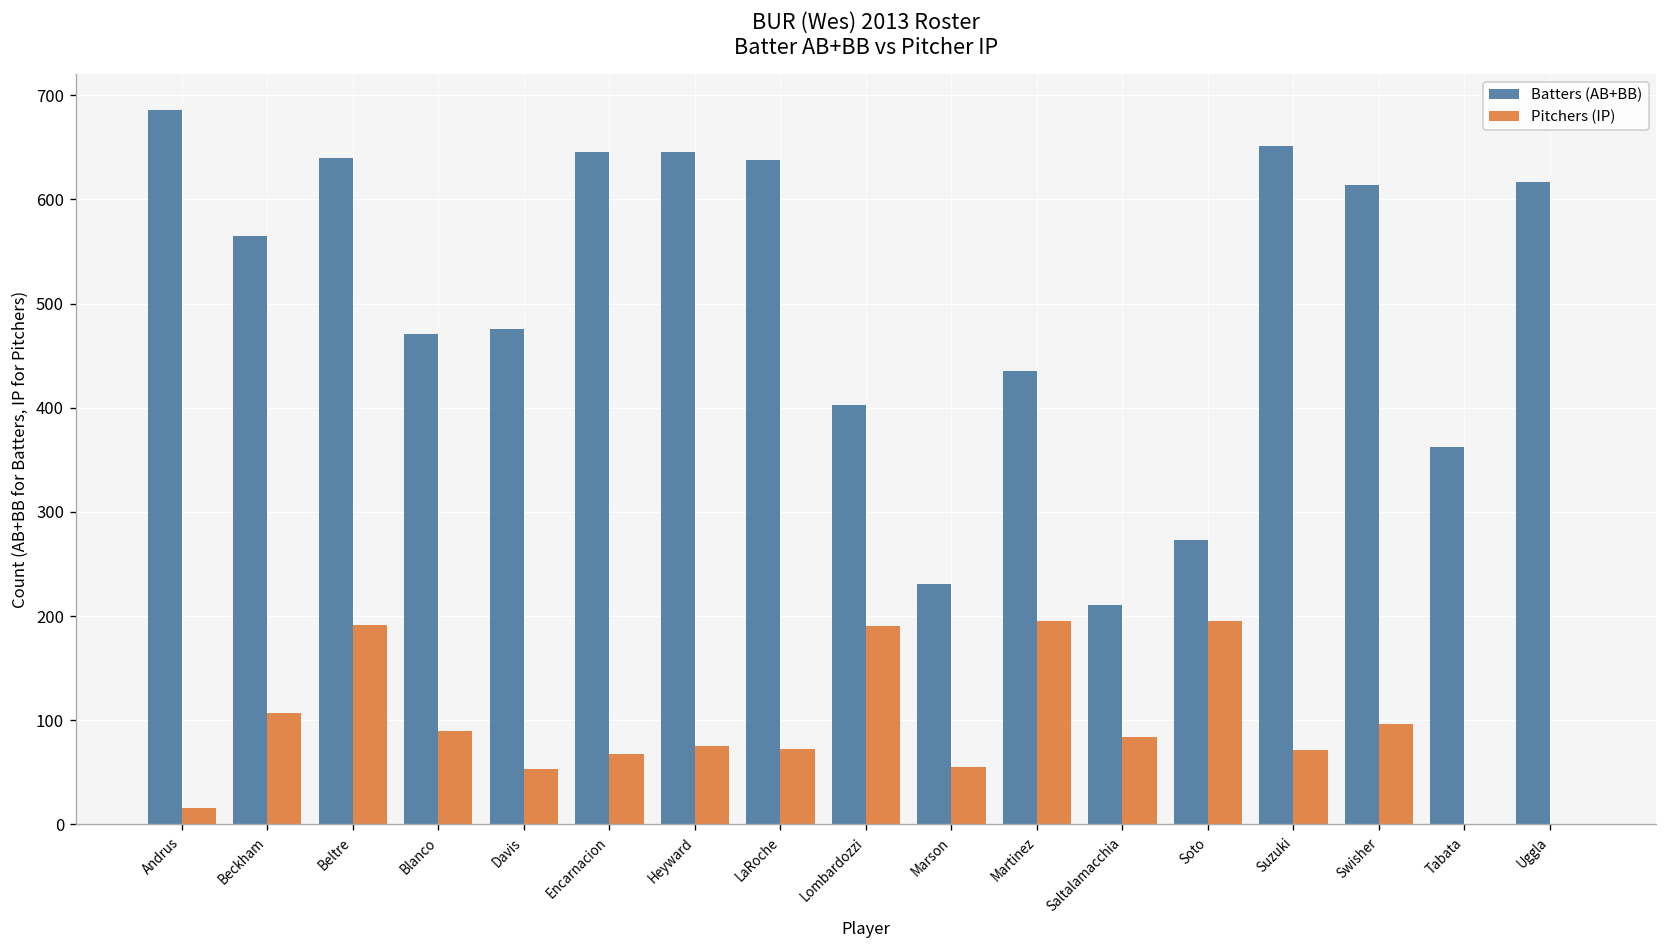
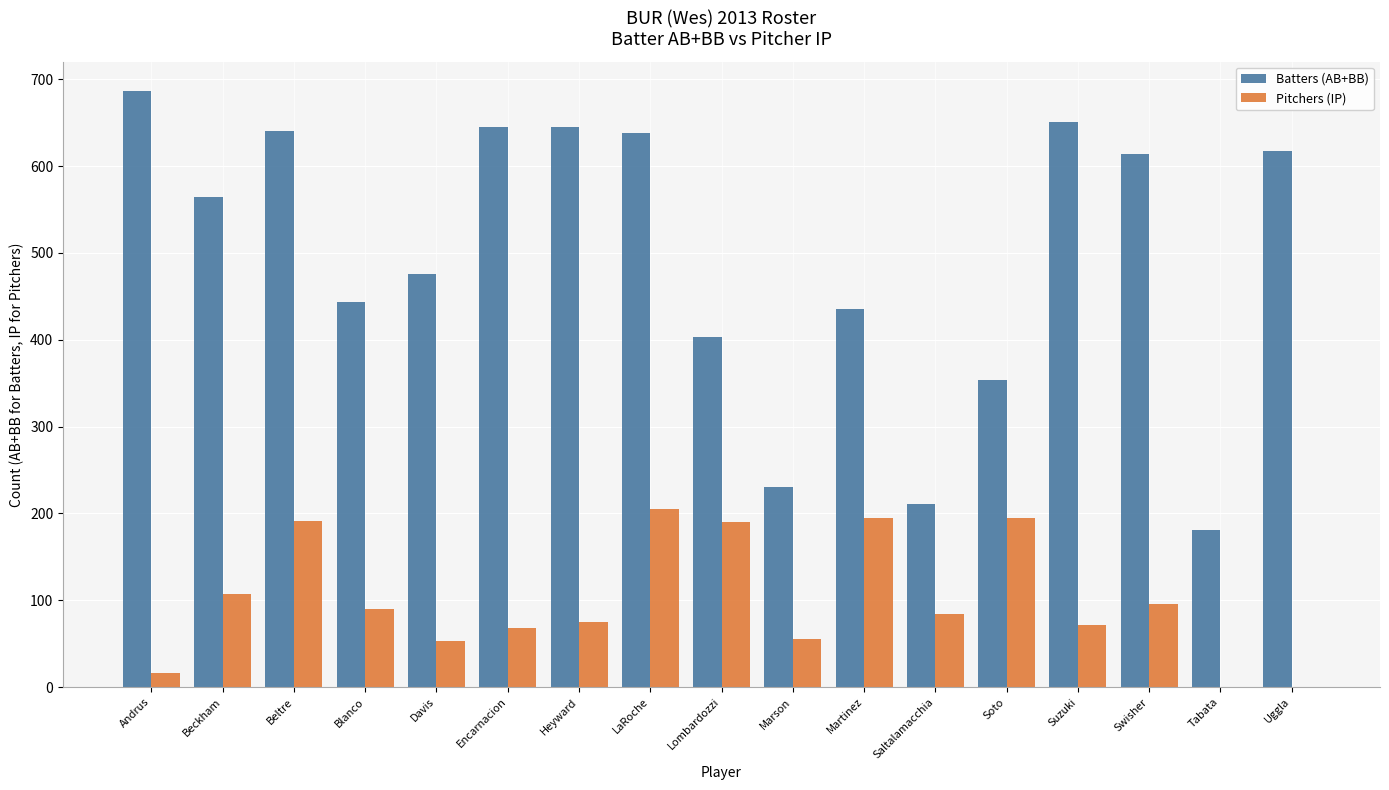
  {
    "Batters (AB+BB)": {
      "Andrus": 690,
      "Beckham": 570,
      "Beltre": 640,
-     "Blanco": 470,
+     "Blanco": 440,
      "Davis": 480,
      "Encarnacion": 650,
      "Heyward": 650,
      "LaRoche": 640,
      "Lombardozzi": 400,
      "Marson": 230,
      "Martinez": 440,
      "Saltalamacchia": 210,
-     "Soto": 270,
+     "Soto": 350,
      "Suzuki": 650,
      "Swisher": 610,
-     "Tabata": 360,
+     "Tabata": 180,
      "Uggla": 620
    },
    "Pitchers (IP)": {
      "Andrus": 20,
      "Beckham": 110,
      "Beltre": 190,
      "Blanco": 90,
      "Davis": 50,
      "Encarnacion": 70,
      "Heyward": 80,
-     "LaRoche": 70,
+     "LaRoche": 210,
      "Lombardozzi": 190,
      "Marson": 60,
      "Martinez": 200,
      "Saltalamacchia": 80,
      "Soto": 200,
      "Suzuki": 70,
      "Swisher": 100,
      "Tabata": 0,
      "Uggla": 0
    }
  }
